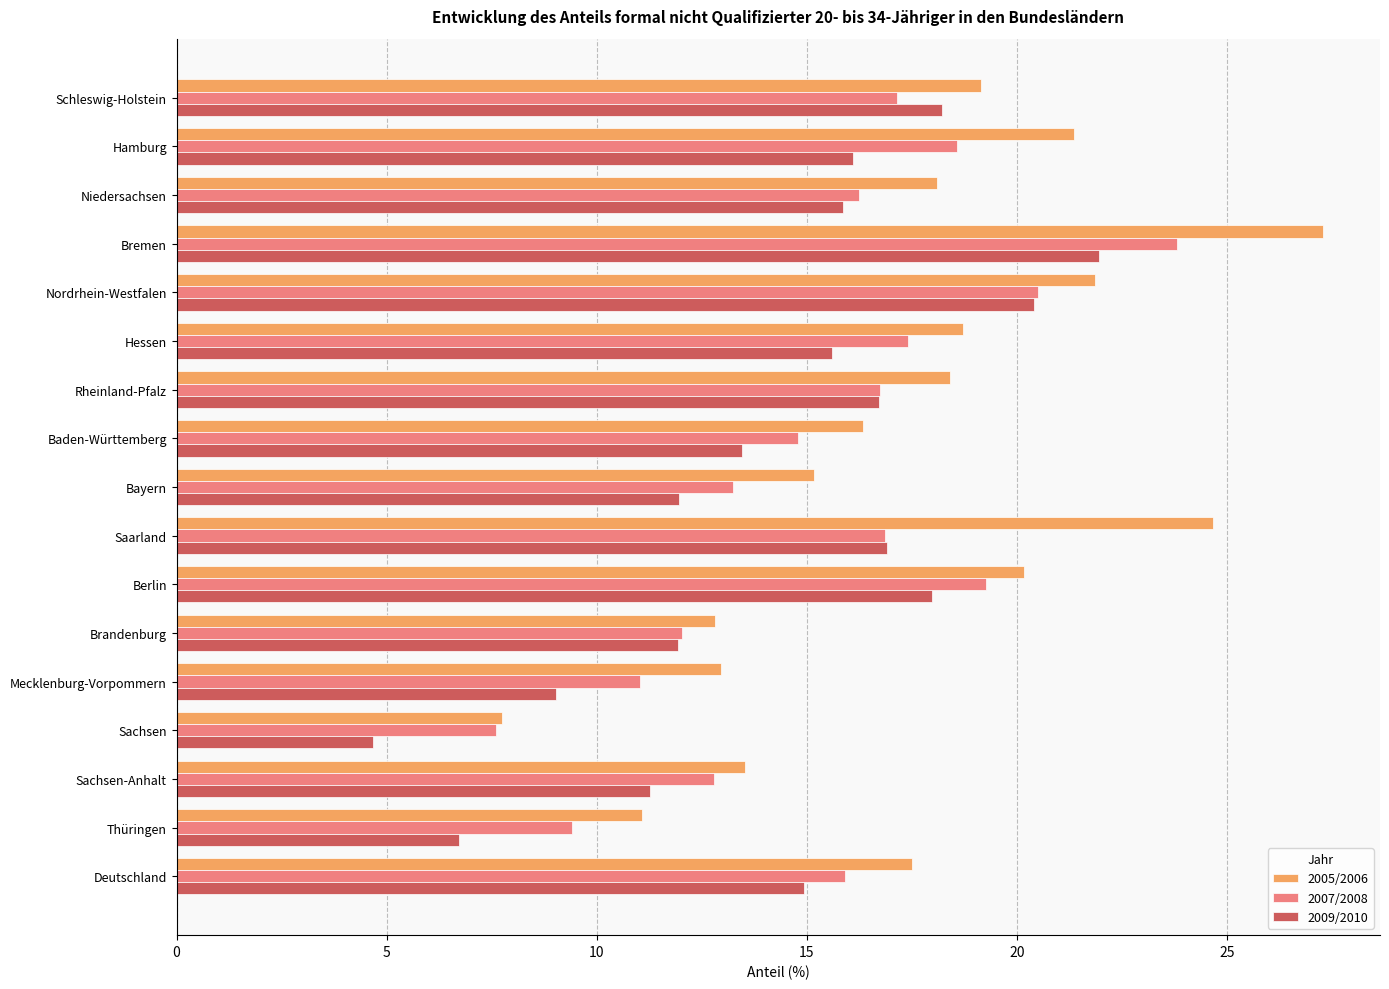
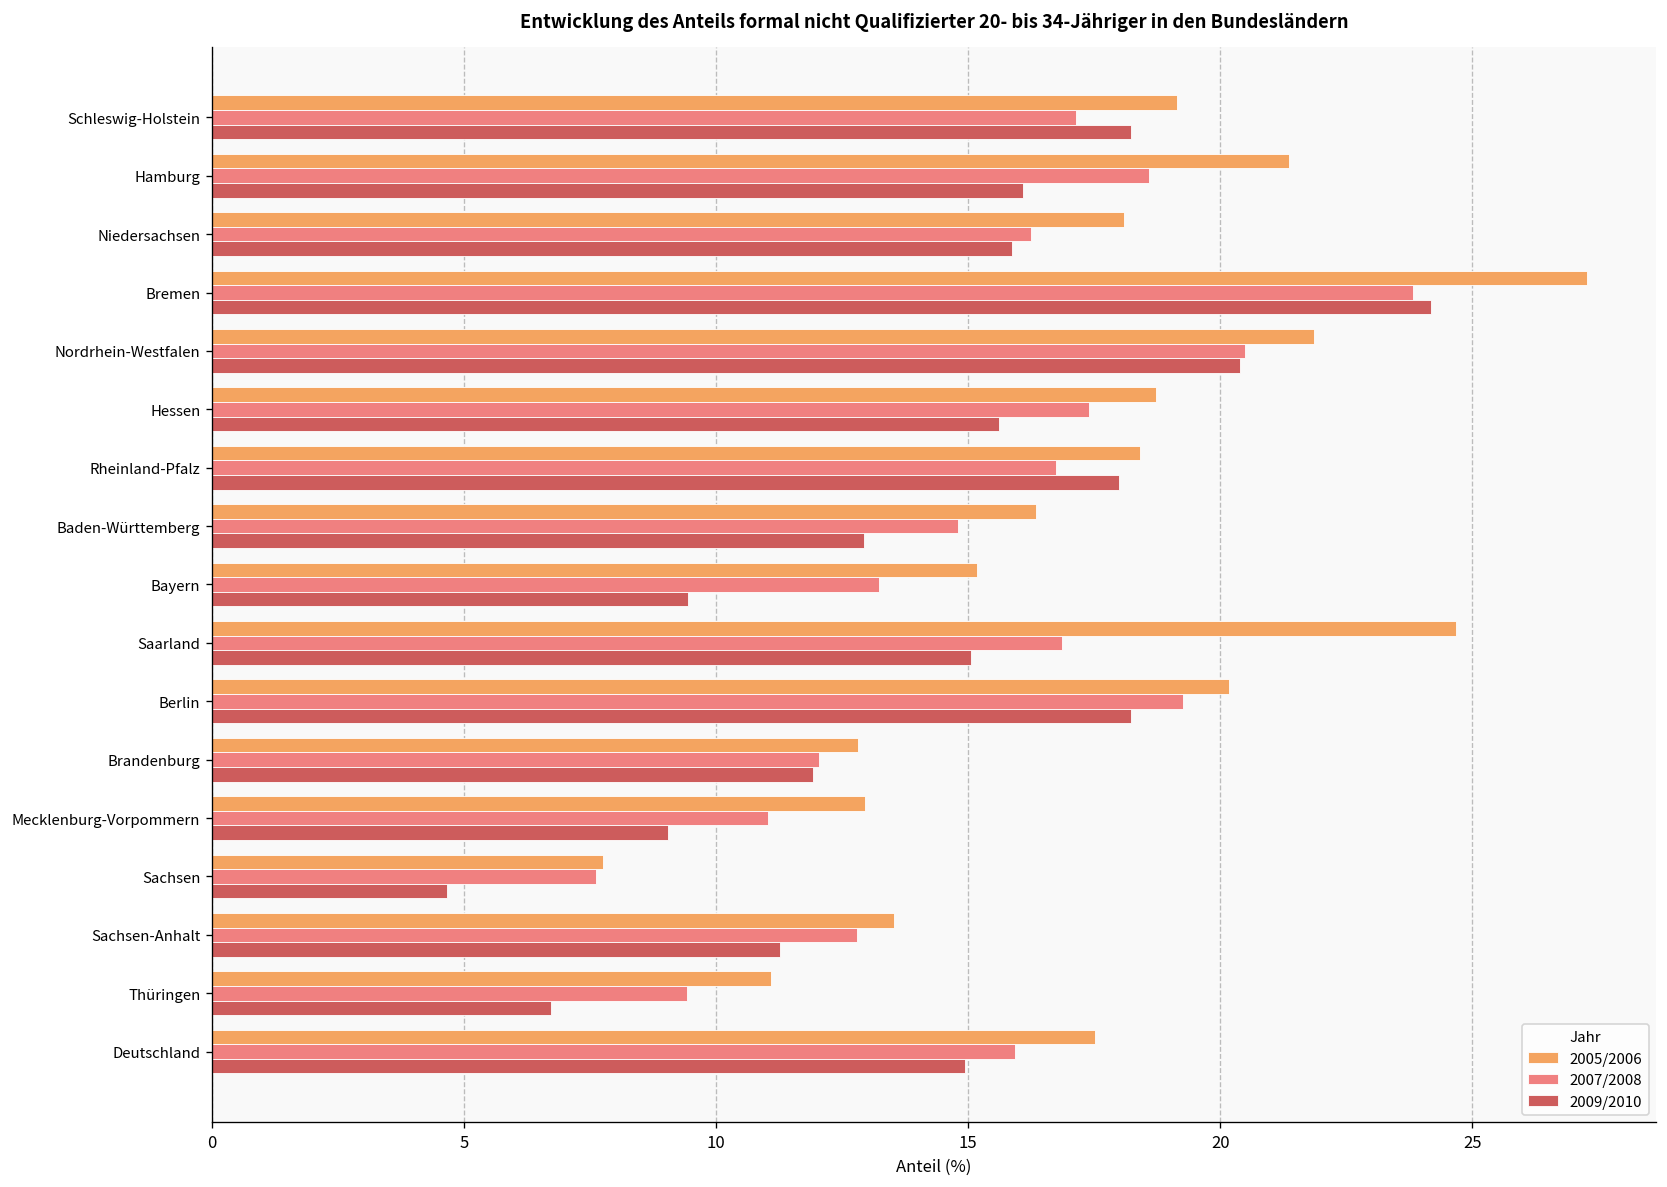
  {
    "2009/2010": {
      "Schleswig-Holstein": 18.2,
      "Hamburg": 16.1,
      "Niedersachsen": 15.9,
-     "Bremen": 22.0,
+     "Bremen": 24.2,
      "Nordrhein-Westfalen": 20.4,
      "Hessen": 15.6,
-     "Rheinland-Pfalz": 16.7,
-     "Baden-Württemberg": 13.5,
-     "Bayern": 12.0,
-     "Saarland": 16.9,
-     "Berlin": 18.0,
+     "Rheinland-Pfalz": 18.0,
+     "Baden-Württemberg": 12.9,
+     "Bayern": 9.4,
+     "Saarland": 15.1,
+     "Berlin": 18.2,
      "Brandenburg": 11.9,
      "Mecklenburg-Vorpommern": 9.0,
      "Sachsen": 4.7,
      "Sachsen-Anhalt": 11.3,
      "Thüringen": 6.7,
      "Deutschland": 14.9
    }
  }
